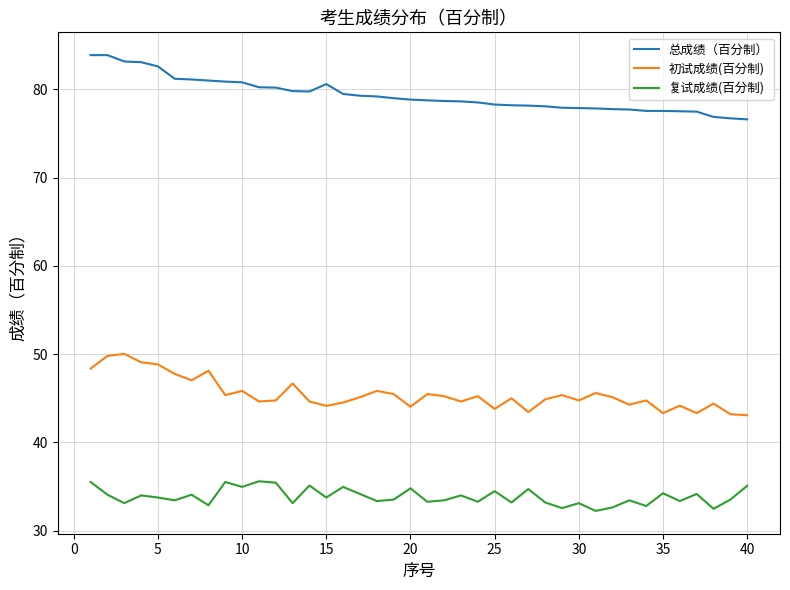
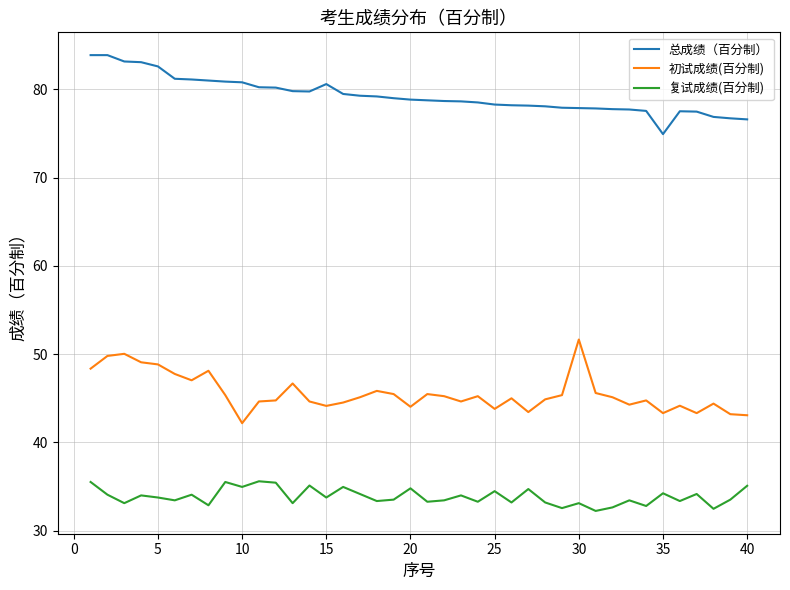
  {
    "总成绩（百分制）": {
      "5": 83,
      "10": 81,
      "15": 81,
      "20": 79,
      "25": 78,
      "30": 78,
-     "35": 78,
+     "35": 75,
      "40": 77
    },
    "初试成绩(百分制)": {
      "5": 49,
-     "10": 46,
+     "10": 42,
      "15": 44,
      "20": 44,
      "25": 44,
-     "30": 45,
+     "30": 52,
      "35": 43,
      "40": 43
    },
    "复试成绩(百分制)": {
      "5": 34,
      "10": 35,
      "15": 34,
      "20": 35,
      "25": 34,
      "30": 33,
      "35": 34,
      "40": 35
    }
  }
